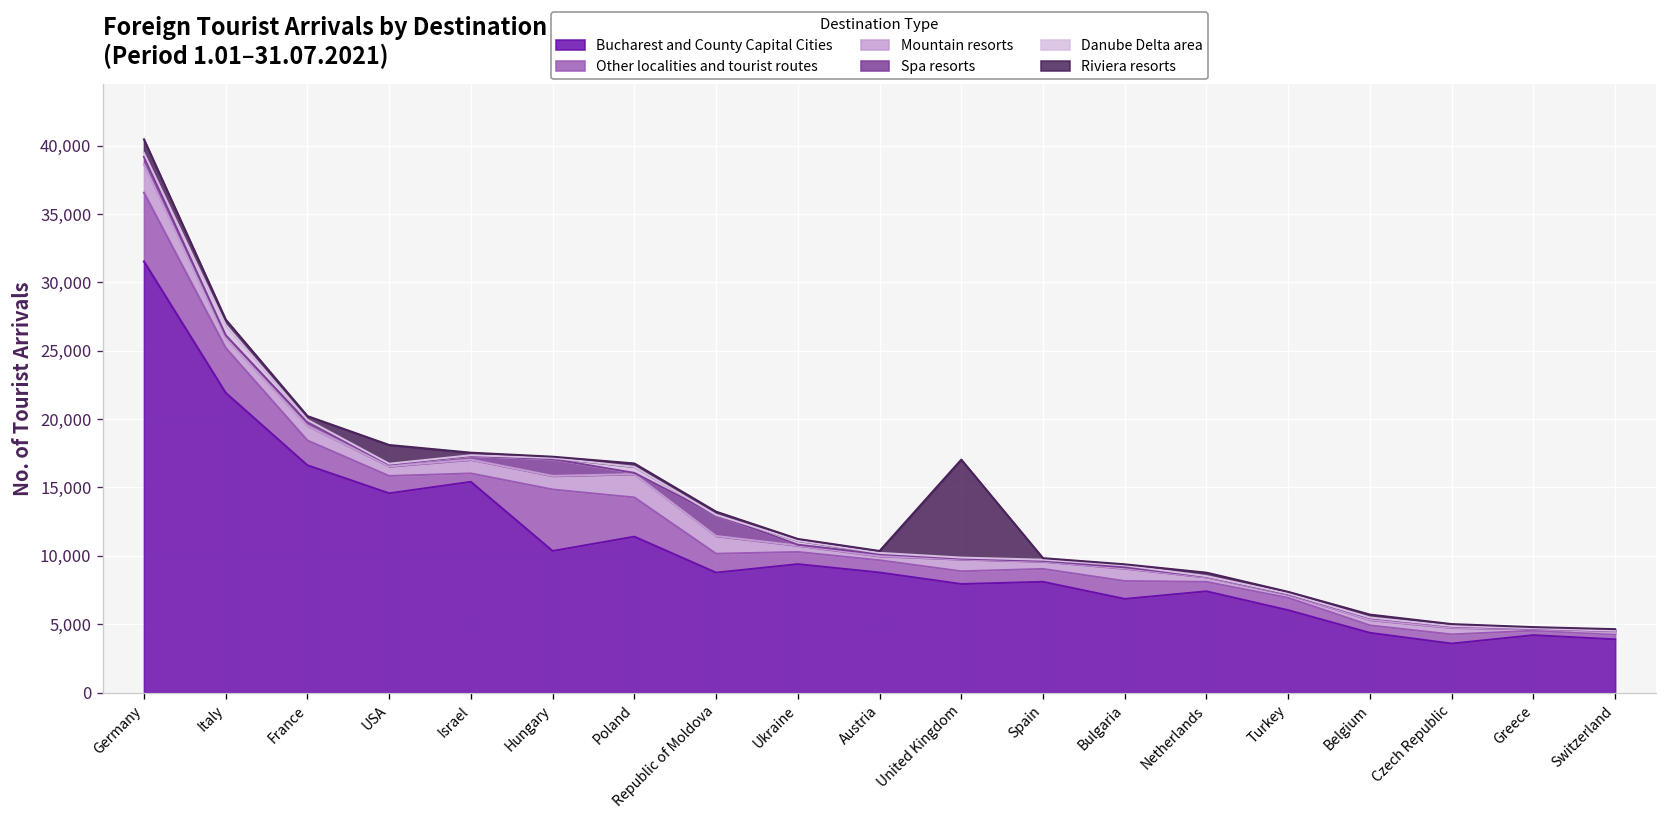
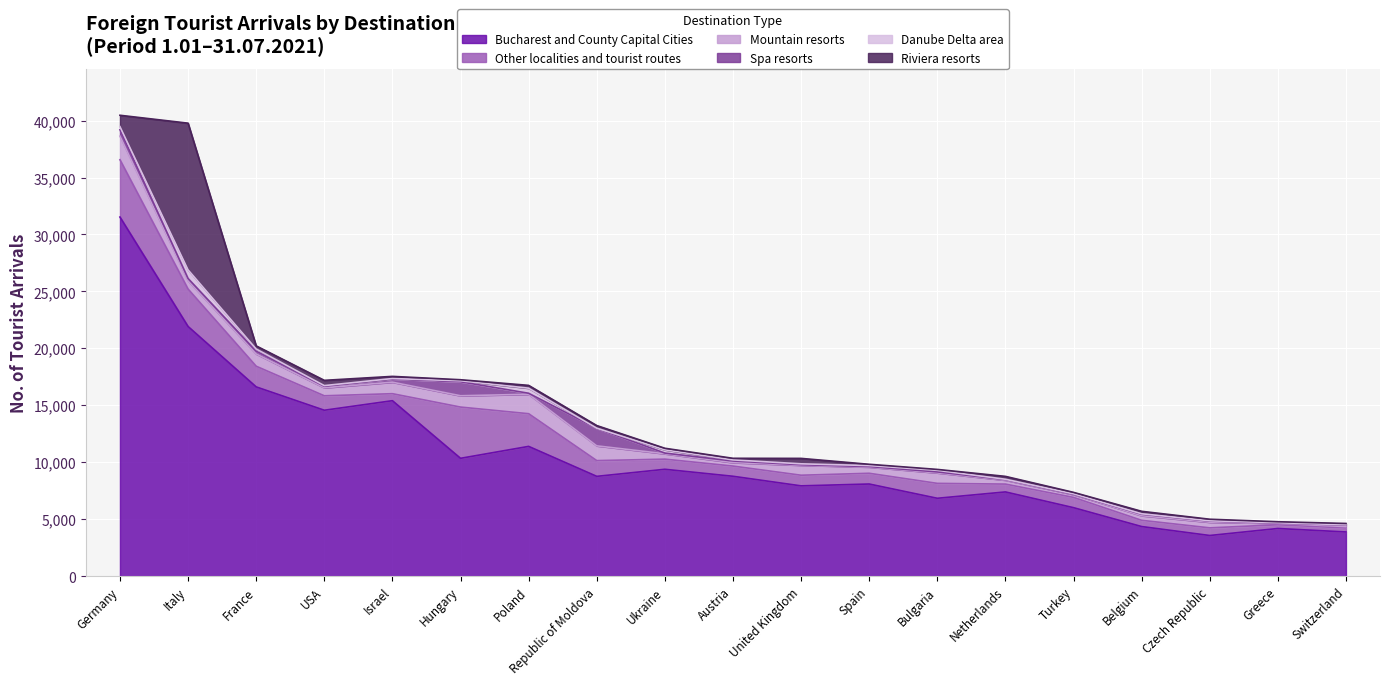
  {
    "Riviera resorts": {
      "Germany": "1,000",
-     "Italy": "400",
+     "Italy": "12,900",
      "France": "300",
-     "USA": "1,400",
+     "USA": "500",
      "Poland": "200",
      "Republic of Moldova": "200",
-     "United Kingdom": "7,200",
+     "United Kingdom": "500",
      "Netherlands": "300"
    }
  }
